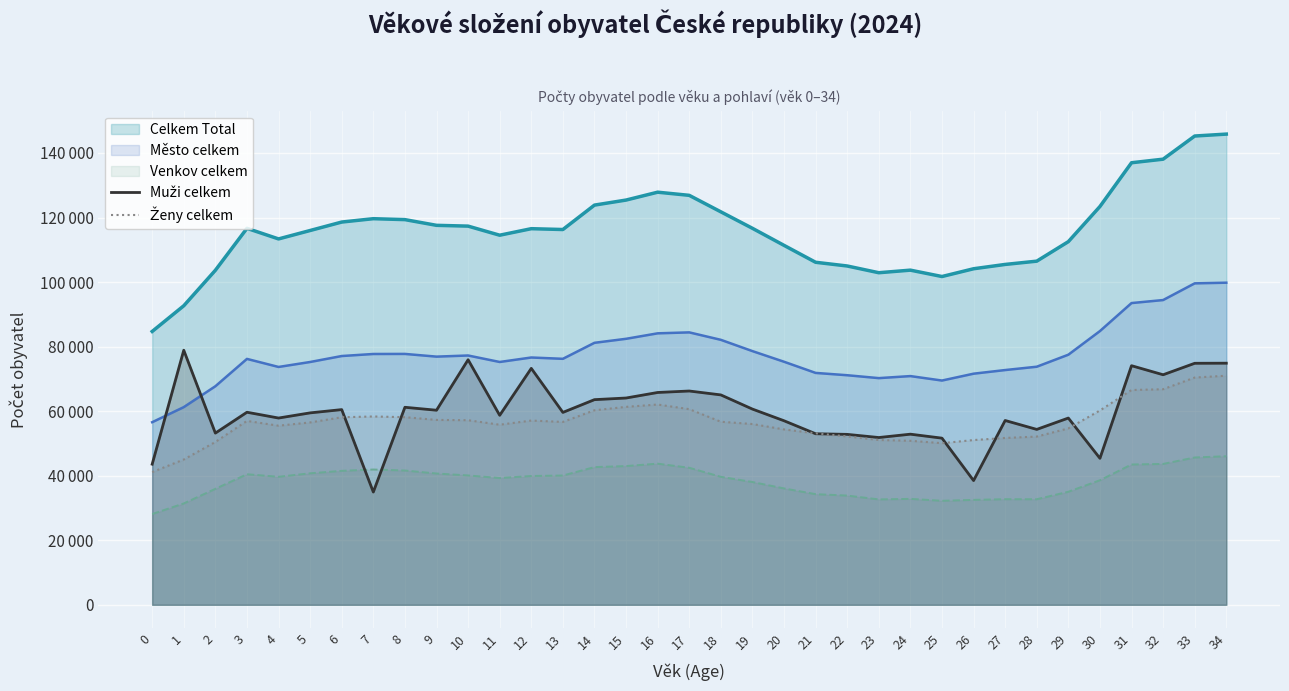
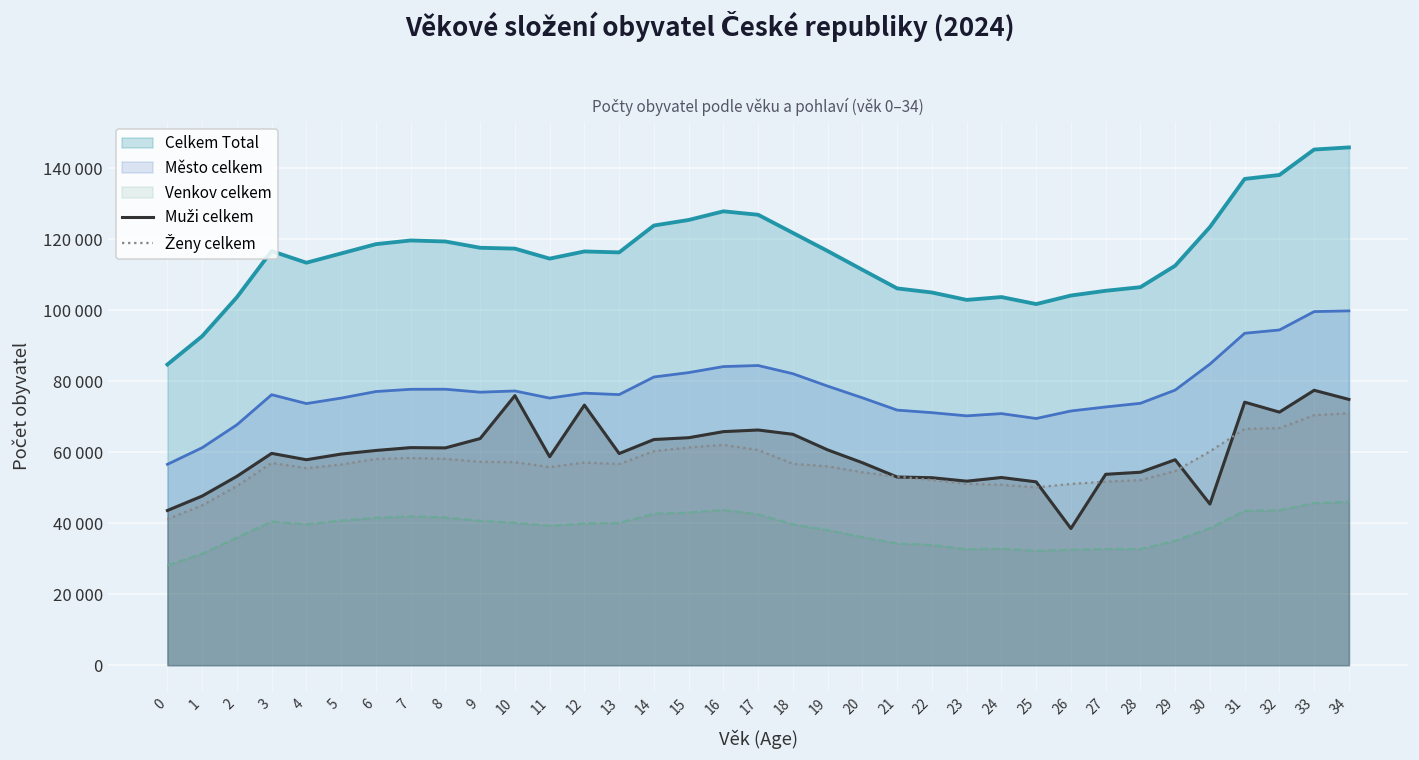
  {
    "Muži celkem": {
      "0": 44000,
-     "1": 79000,
+     "1": 48000,
      "2": 53000,
      "3": 60000,
      "4": 58000,
      "5": 59000,
      "6": 60000,
-     "7": 35000,
+     "7": 61000,
      "8": 61000,
-     "9": 60000,
+     "9": 64000,
      "10": 76000,
      "11": 59000,
      "12": 73000,
      "13": 60000,
      "14": 64000,
      "15": 64000,
      "16": 66000,
      "17": 66000,
      "18": 65000,
      "19": 61000,
      "20": 57000,
      "24": 53000,
      "25": 52000,
      "26": 39000,
-     "27": 57000,
+     "27": 54000,
      "28": 54000,
      "29": 58000,
      "30": 45000,
      "31": 74000,
      "32": 71000,
-     "33": 75000,
+     "33": 77000,
      "34": 75000
    }
  }
